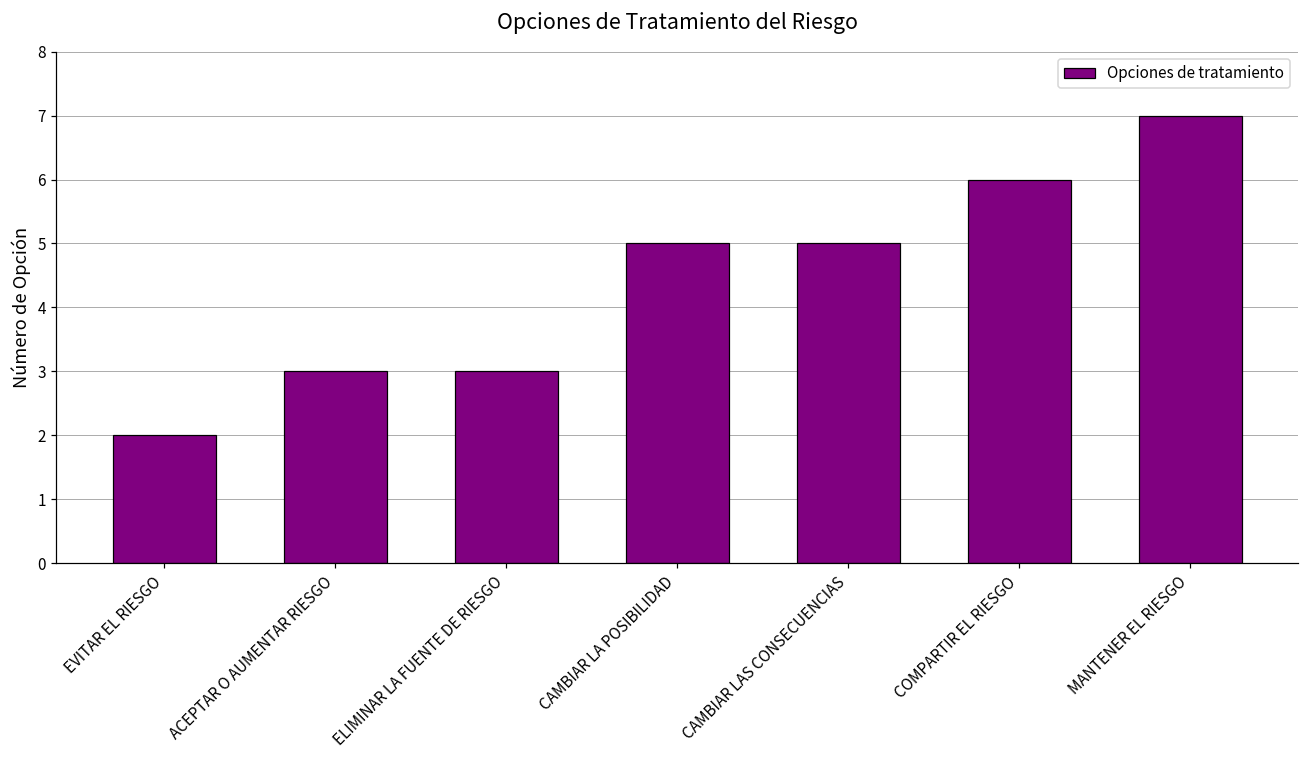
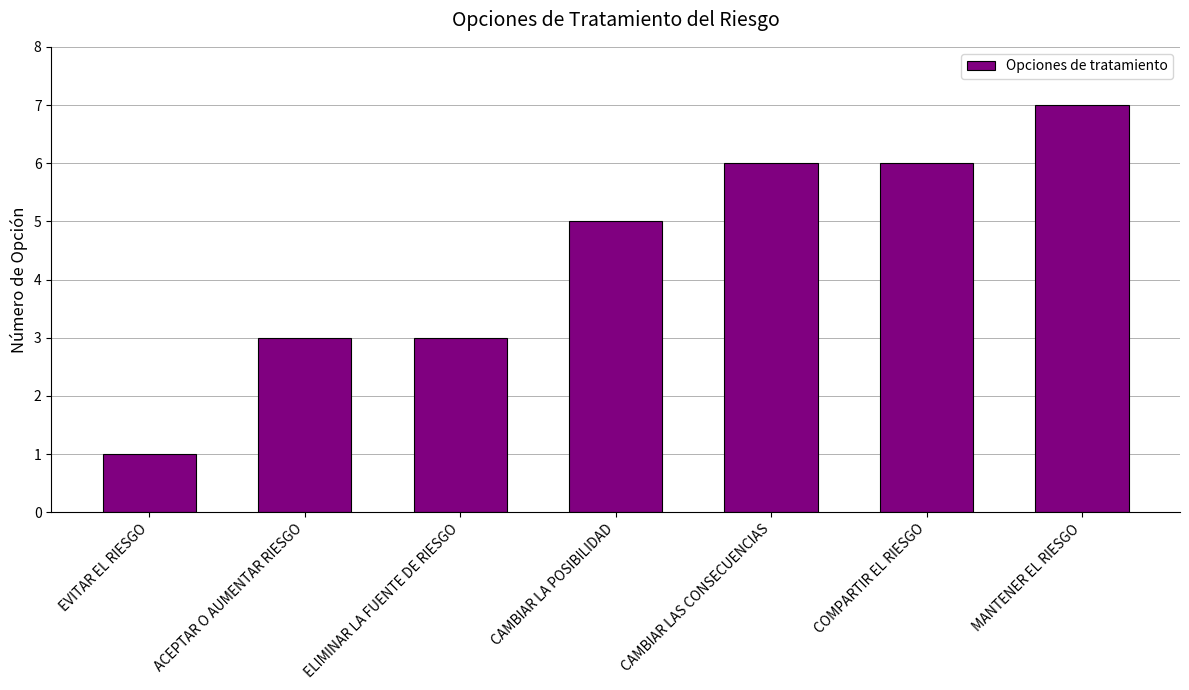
  {
-   "EVITAR EL RIESGO": 2,
+   "EVITAR EL RIESGO": 1,
    "ACEPTAR O AUMENTAR RIESGO": 3,
    "ELIMINAR LA FUENTE DE RIESGO": 3,
    "CAMBIAR LA POSIBILIDAD": 5,
-   "CAMBIAR LAS CONSECUENCIAS": 5,
+   "CAMBIAR LAS CONSECUENCIAS": 6,
    "COMPARTIR EL RIESGO": 6,
    "MANTENER EL RIESGO": 7
  }
